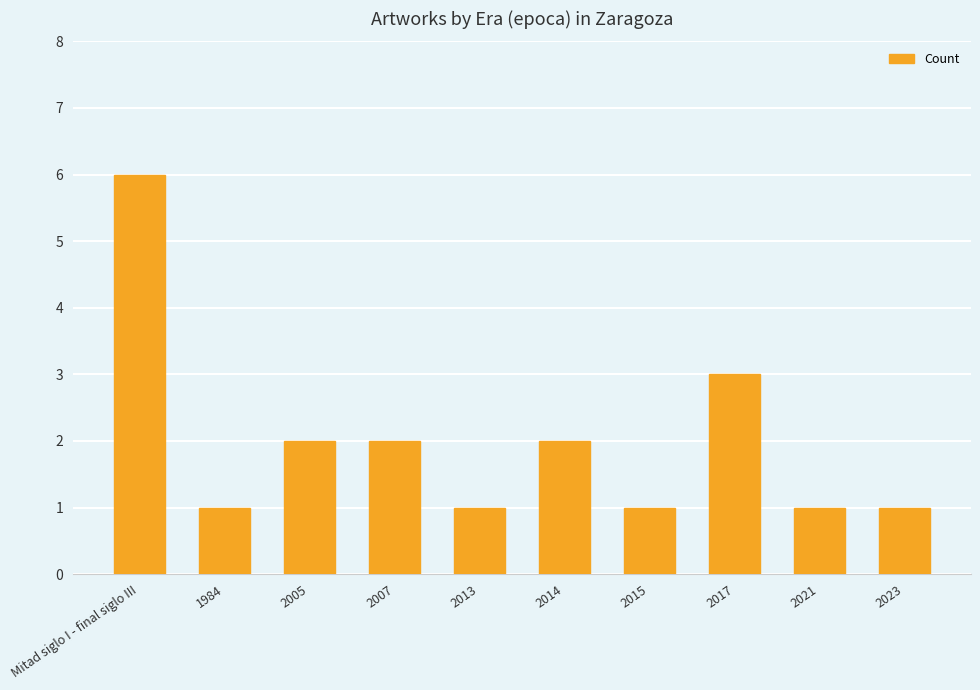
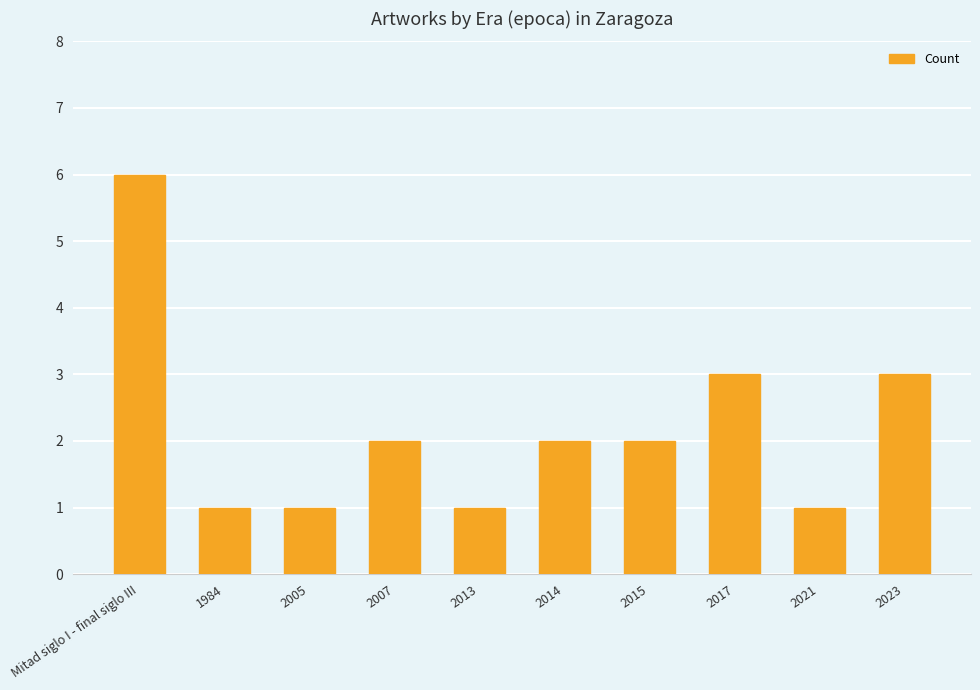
  {
    "Mitad siglo I - final siglo III": 6,
    "1984": 1,
-   "2005": 2,
+   "2005": 1,
    "2007": 2,
    "2013": 1,
    "2014": 2,
-   "2015": 1,
+   "2015": 2,
    "2017": 3,
    "2021": 1,
-   "2023": 1
+   "2023": 3
  }
